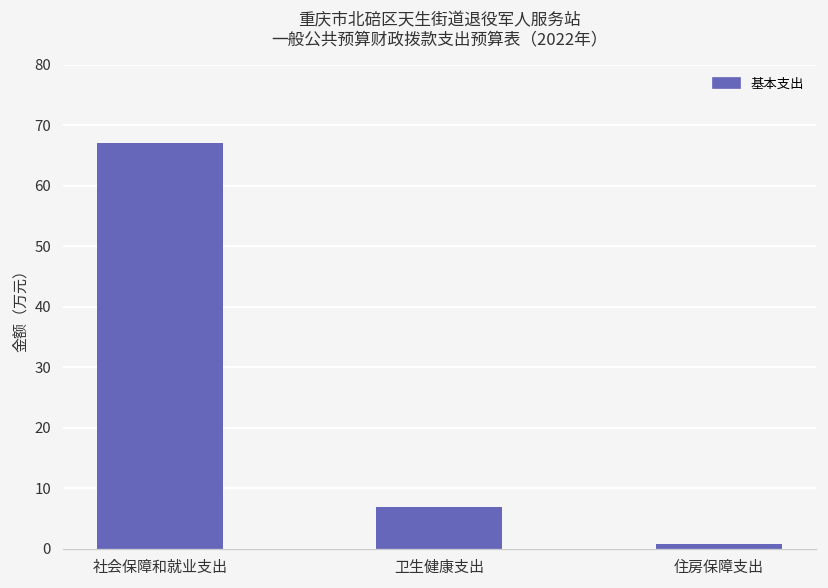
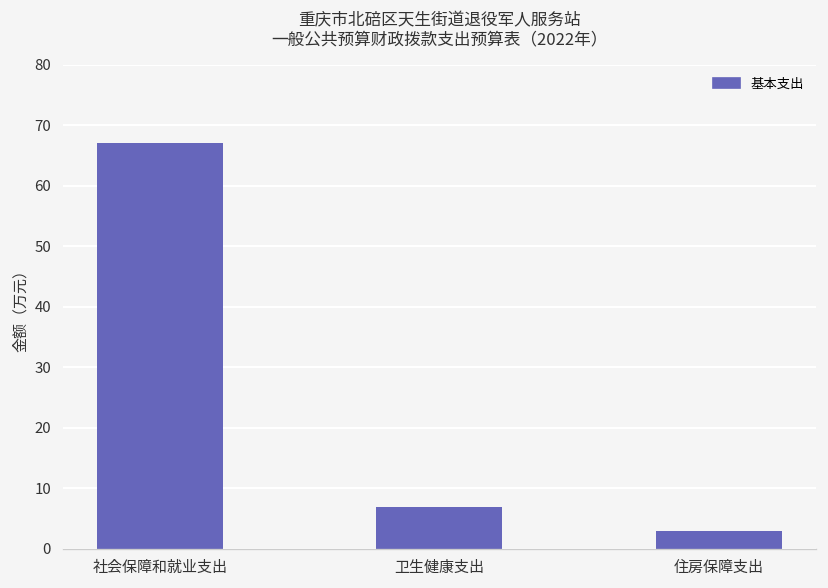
  {
    "社会保障和就业支出": 67,
    "卫生健康支出": 7,
-   "住房保障支出": 1
+   "住房保障支出": 3
  }
